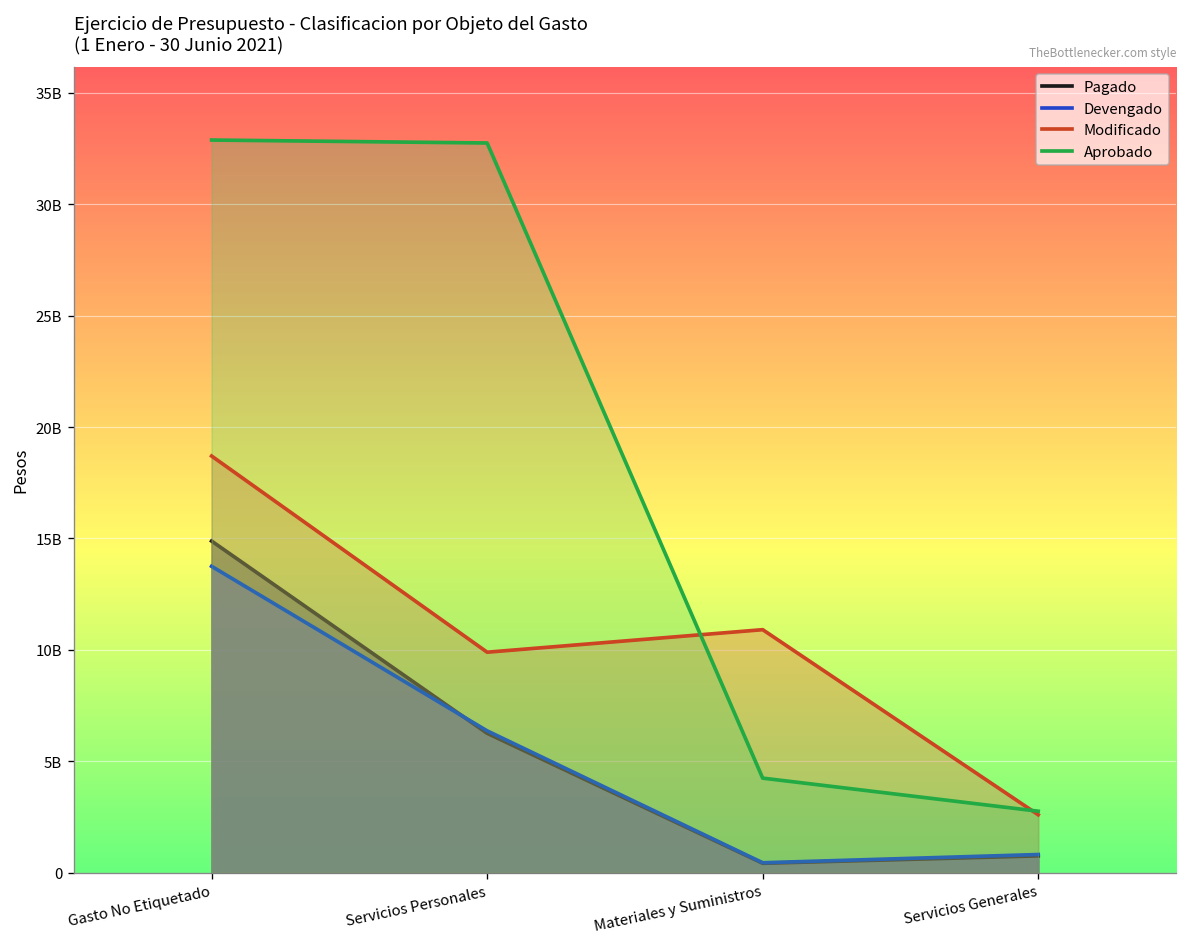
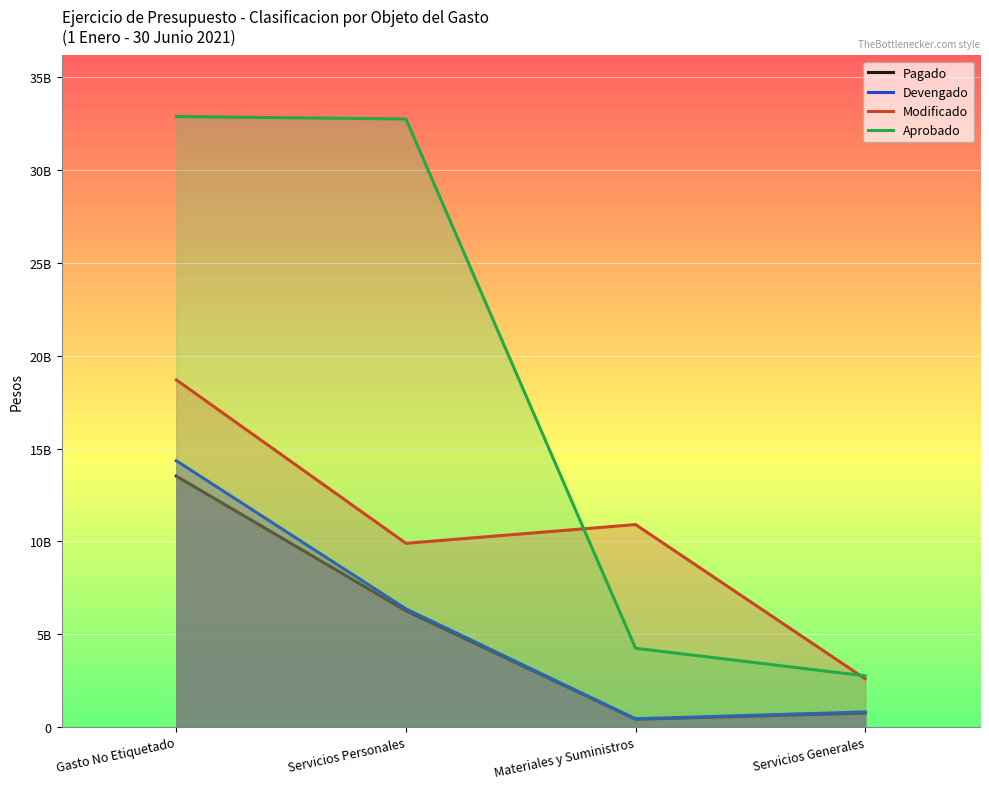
  {
    "Pagado": {
-     "Gasto No Etiquetado": 14900000000
+     "Gasto No Etiquetado": 13500000000
    },
    "Devengado": {
-     "Gasto No Etiquetado": 13700000000
+     "Gasto No Etiquetado": 14300000000
    },
    "Modificado": {
      "Gasto No Etiquetado": 18700000000,
      "Servicios Personales": 9900000000,
      "Materiales y Suministros": 10900000000,
      "Servicios Generales": 2600000000
    },
    "Aprobado": {
      "Gasto No Etiquetado": 32900000000,
      "Servicios Personales": 32800000000,
      "Materiales y Suministros": 4200000000,
      "Servicios Generales": 2800000000
    }
  }
